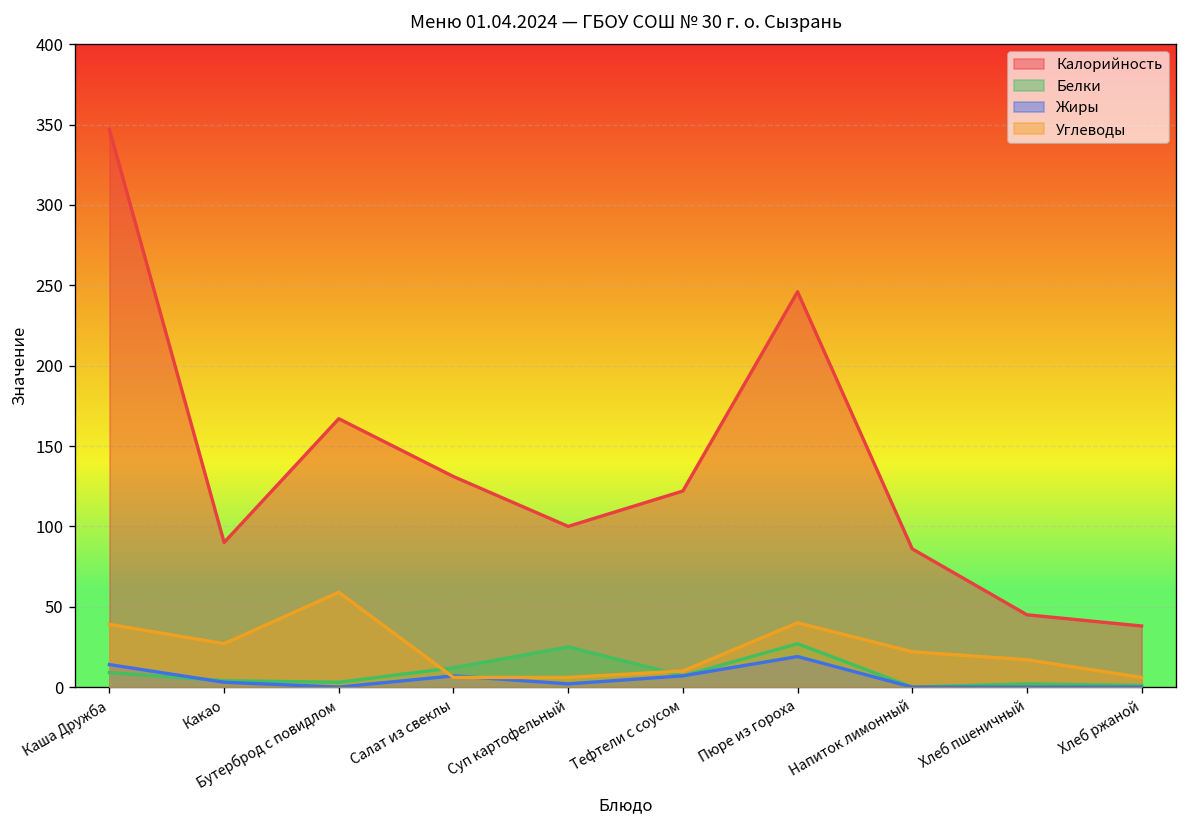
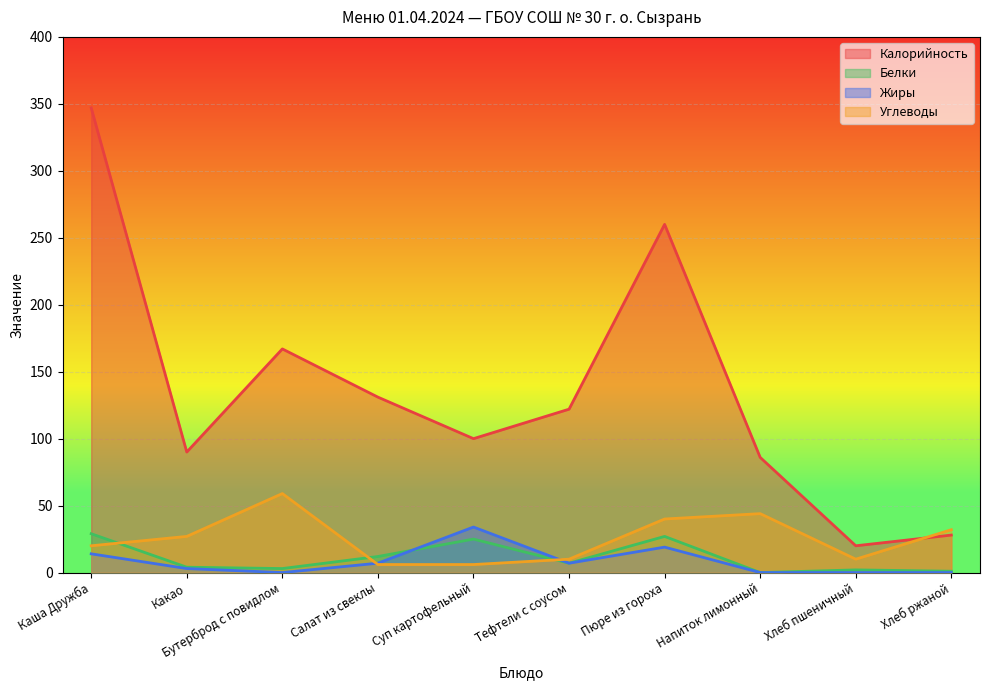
  {
    "Калорийность": {
      "Каша Дружба": 347,
      "Какао": 90,
      "Бутерброд с повидлом": 167,
      "Салат из свеклы": 131,
      "Суп картофельный": 100,
      "Тефтели с соусом": 122,
-     "Пюре из гороха": 246,
+     "Пюре из гороха": 260,
      "Напиток лимонный": 86,
-     "Хлеб пшеничный": 45,
-     "Хлеб ржаной": 38
+     "Хлеб пшеничный": 20,
+     "Хлеб ржаной": 28
    },
    "Белки": {
-     "Каша Дружба": 9,
+     "Каша Дружба": 29,
      "Бутерброд с повидлом": 3,
      "Салат из свеклы": 12,
      "Суп картофельный": 25,
      "Пюре из гороха": 27,
      "Хлеб пшеничный": 2
    },
    "Жиры": {
      "Каша Дружба": 14,
      "Бутерброд с повидлом": 0,
-     "Суп картофельный": 2,
+     "Суп картофельный": 34,
      "Пюре из гороха": 19,
      "Хлеб пшеничный": 0
    },
    "Углеводы": {
-     "Каша Дружба": 39,
+     "Каша Дружба": 20,
      "Какао": 27,
      "Бутерброд с повидлом": 59,
      "Суп картофельный": 6,
      "Тефтели с соусом": 10,
      "Пюре из гороха": 40,
-     "Напиток лимонный": 22,
-     "Хлеб пшеничный": 17,
-     "Хлеб ржаной": 6
+     "Напиток лимонный": 44,
+     "Хлеб пшеничный": 10,
+     "Хлеб ржаной": 32
    }
  }
